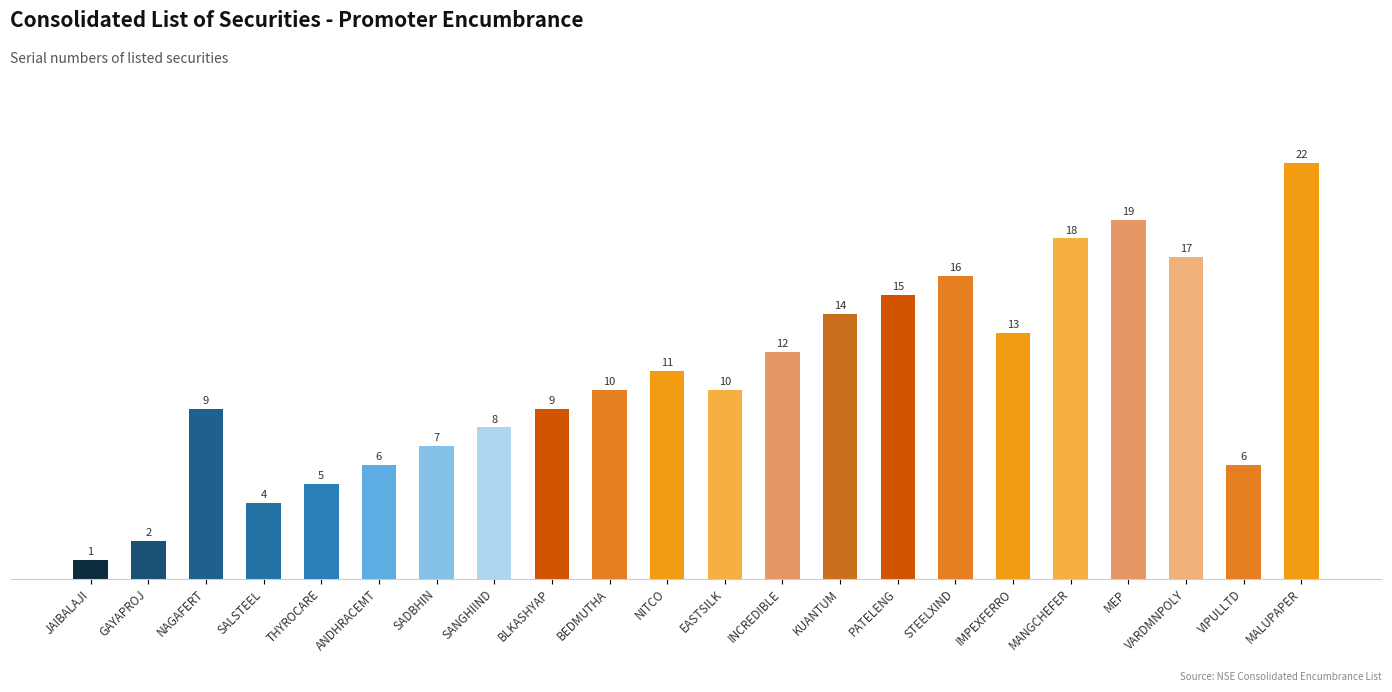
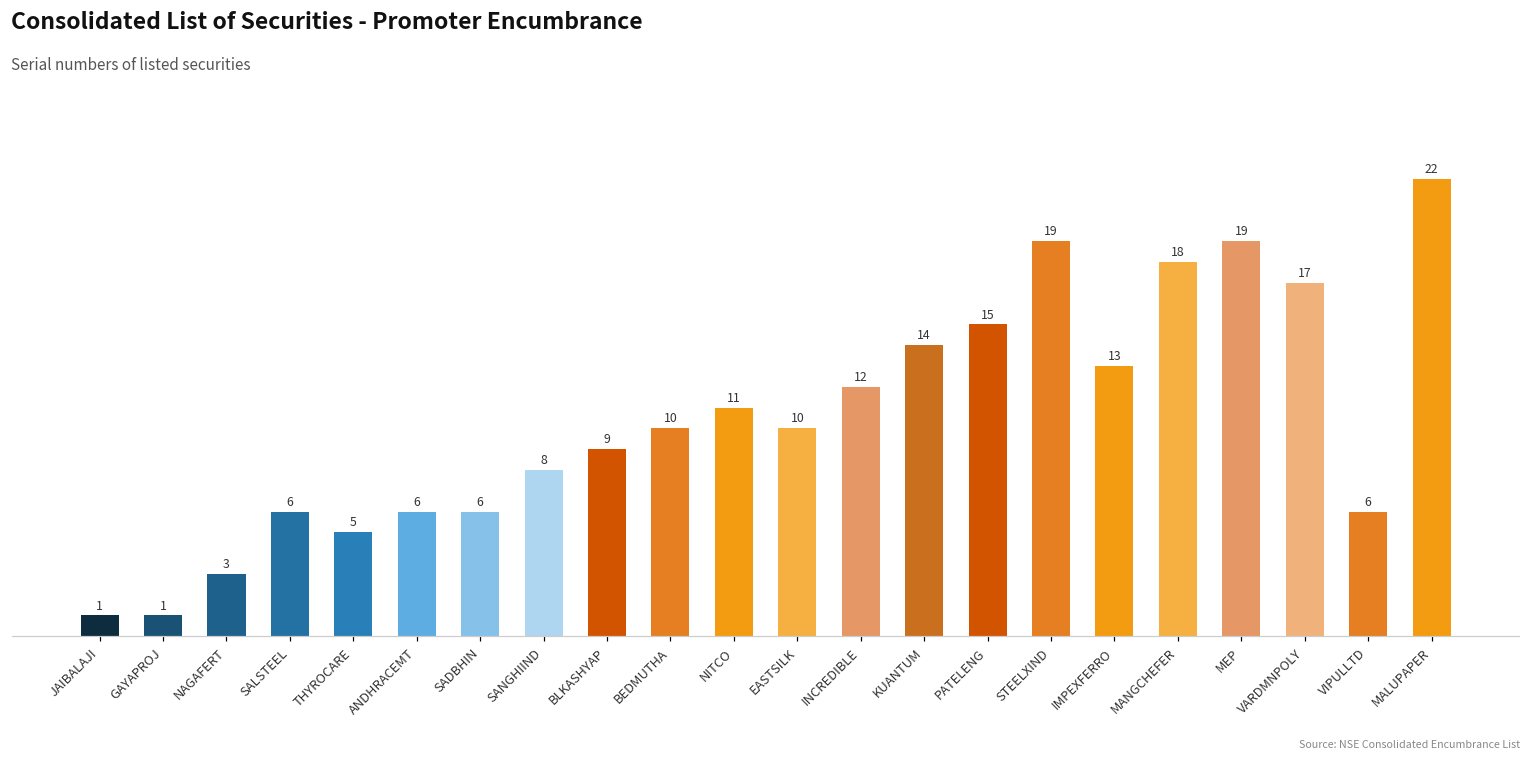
  {
    "JAIBALAJI": 1,
-   "GAYAPROJ": 2,
-   "NAGAFERT": 9,
-   "SALSTEEL": 4,
+   "GAYAPROJ": 1,
+   "NAGAFERT": 3,
+   "SALSTEEL": 6,
    "THYROCARE": 5,
    "ANDHRACEMT": 6,
-   "SADBHIN": 7,
+   "SADBHIN": 6,
    "SANGHIIND": 8,
    "BLKASHYAP": 9,
    "BEDMUTHA": 10,
    "NITCO": 11,
    "EASTSILK": 10,
    "INCREDIBLE": 12,
    "KUANTUM": 14,
    "PATELENG": 15,
-   "STEELXIND": 16,
+   "STEELXIND": 19,
    "IMPEXFERRO": 13,
    "MANGCHEFER": 18,
    "MEP": 19,
    "VARDMNPOLY": 17,
    "VIPULLTD": 6,
    "MALUPAPER": 22
  }
